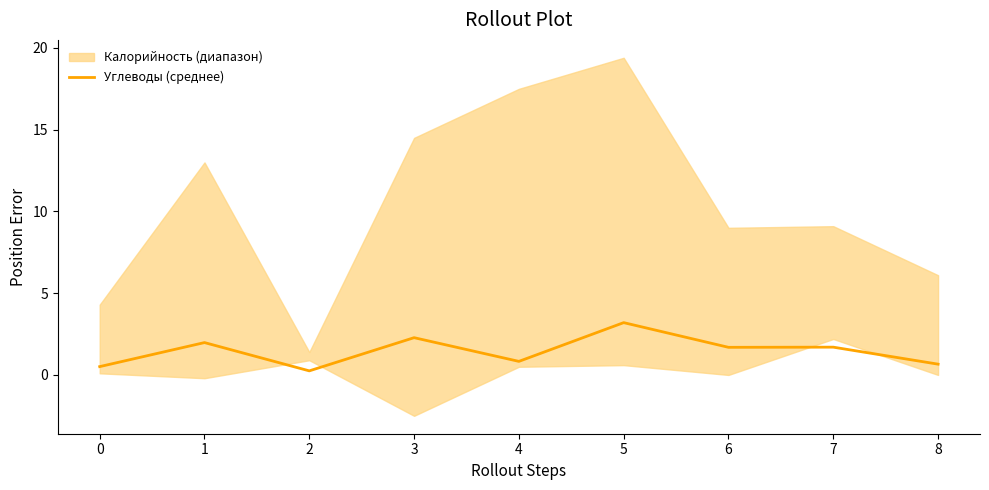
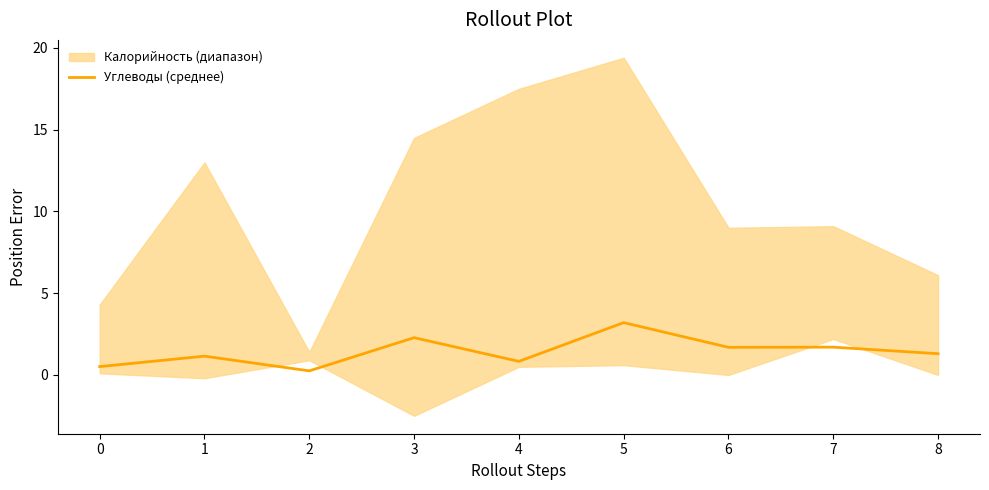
  {
    "Углеводы (среднее)": {
      "0": 0.5,
-     "1": 2.0,
+     "1": 1.2,
      "2": 0.3,
      "3": 2.3,
      "4": 0.8,
      "5": 3.2,
      "6": 1.7,
      "7": 1.7,
-     "8": 0.7
+     "8": 1.3
    },
    "Калорийность (диапазон)": {
      "6": 9.0,
      "8": 6.1
    }
  }
